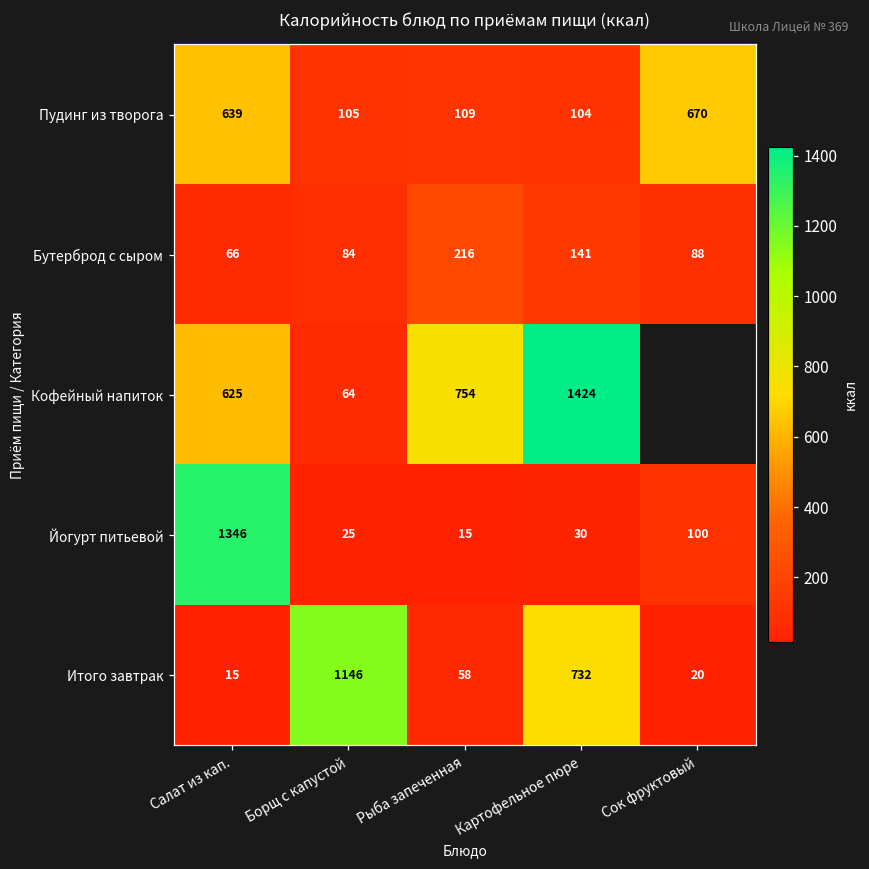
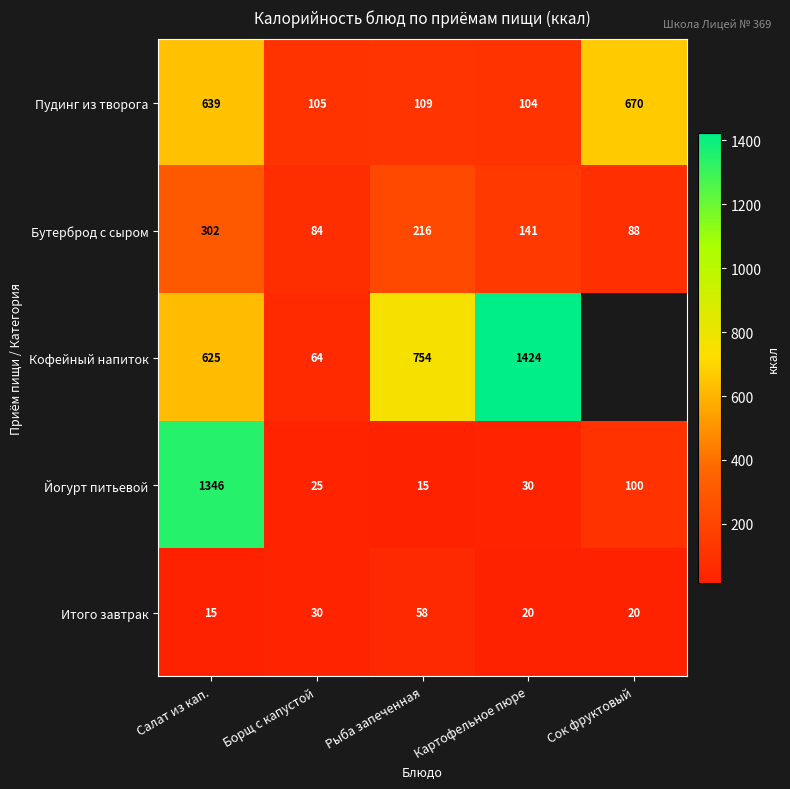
  {
    "Пудинг из творога": {
      "Салат из кап.": 639,
      "Борщ с капустой": 105,
      "Рыба запеченная": 109,
      "Картофельное пюре": 104,
      "Сок фруктовый": 670
    },
    "Бутерброд с сыром": {
-     "Салат из кап.": 66,
+     "Салат из кап.": 302,
      "Борщ с капустой": 84,
      "Рыба запеченная": 216,
      "Картофельное пюре": 141,
      "Сок фруктовый": 88
    },
    "Кофейный напиток": {
      "Салат из кап.": 625,
      "Борщ с капустой": 64,
      "Рыба запеченная": 754,
      "Картофельное пюре": 1424
    },
    "Йогурт питьевой": {
      "Салат из кап.": 1346,
      "Борщ с капустой": 25,
      "Рыба запеченная": 15,
      "Картофельное пюре": 30,
      "Сок фруктовый": 100
    },
    "Итого завтрак": {
      "Салат из кап.": 15,
-     "Борщ с капустой": 1146,
+     "Борщ с капустой": 30,
      "Рыба запеченная": 58,
-     "Картофельное пюре": 732,
+     "Картофельное пюре": 20,
      "Сок фруктовый": 20
    }
  }
